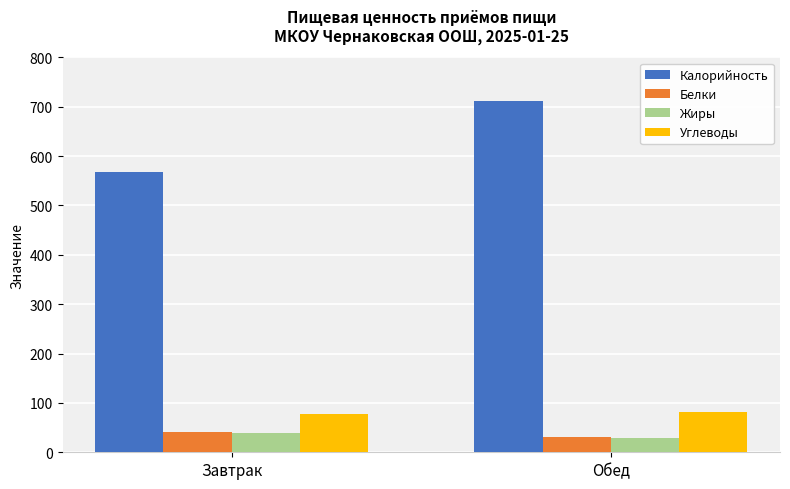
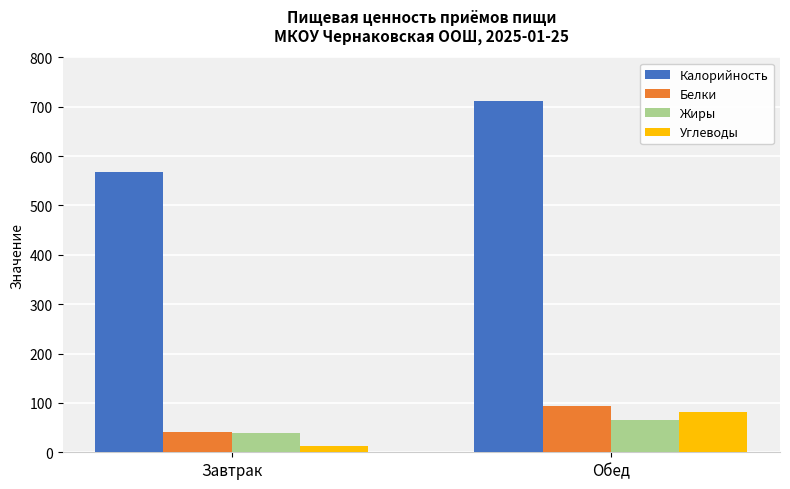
  {
    "Калорийность": {
      "Завтрак": 570,
      "Обед": 710
    },
    "Белки": {
      "Завтрак": 40,
-     "Обед": 30
+     "Обед": 90
    },
    "Жиры": {
      "Завтрак": 40,
-     "Обед": 30
+     "Обед": 70
    },
    "Углеводы": {
-     "Завтрак": 80,
+     "Завтрак": 10,
      "Обед": 80
    }
  }
